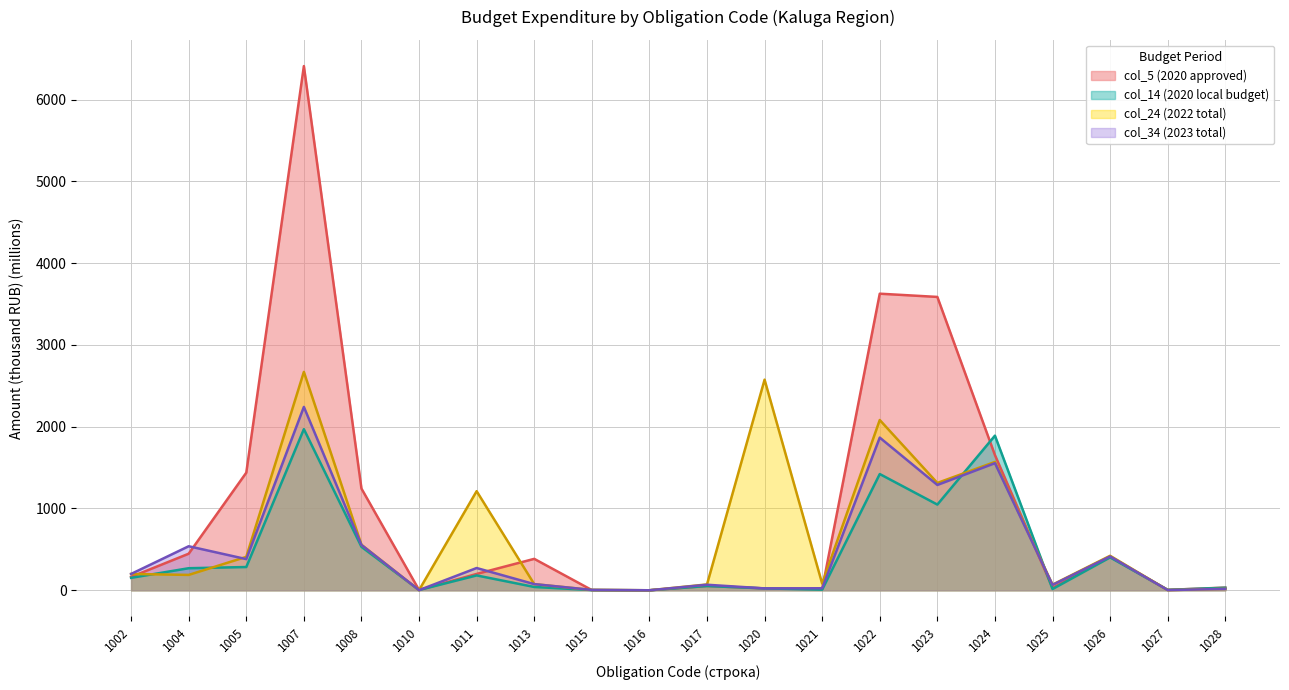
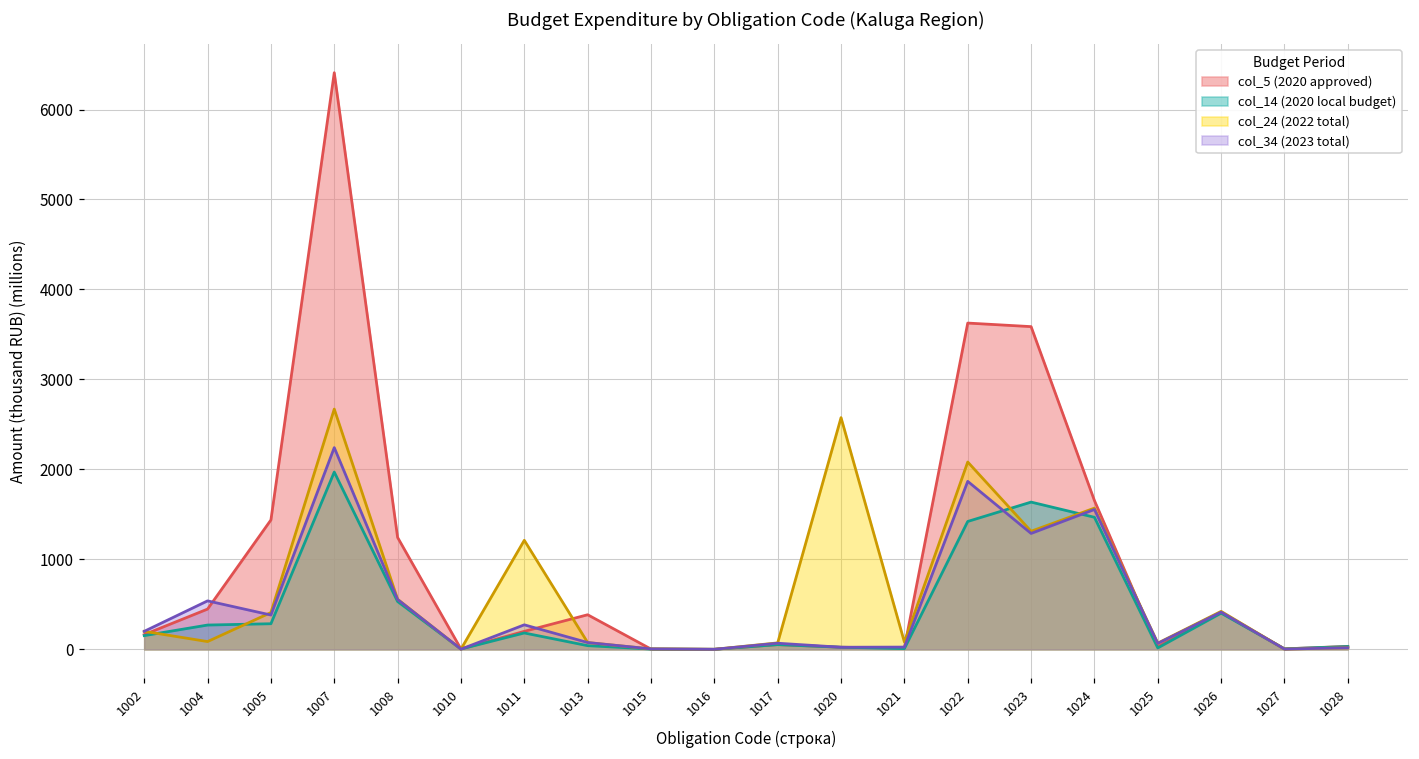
  {
    "col_5 (2020 approved)": {
      "1004": 400,
      "1005": 1400,
      "1007": 6400,
      "1008": 1200,
      "1013": 400,
      "1022": 3600,
      "1023": 3600,
      "1024": 1700
    },
    "col_14 (2020 local budget)": {
      "1004": 300,
      "1005": 300,
      "1007": 2000,
      "1013": 0,
      "1022": 1400,
-     "1023": 1000,
-     "1024": 1900
+     "1023": 1600,
+     "1024": 1500
    },
    "col_24 (2022 total)": {
-     "1004": 200,
+     "1004": 100,
      "1007": 2700,
      "1011": 1200,
      "1020": 2600,
      "1021": 100,
      "1022": 2100
    },
    "col_34 (2023 total)": {
      "1004": 500,
      "1007": 2200,
      "1011": 300,
      "1022": 1900
    }
  }
